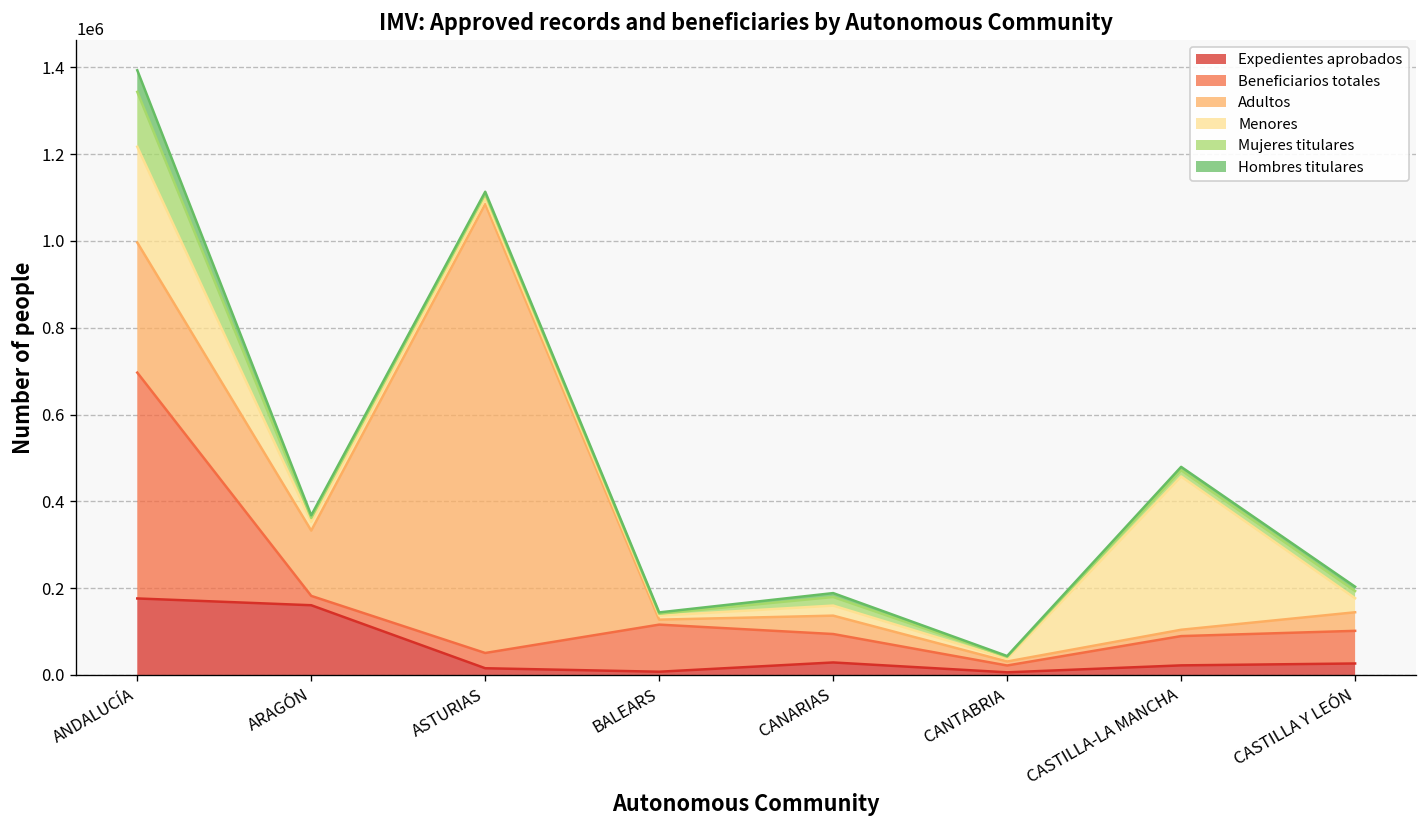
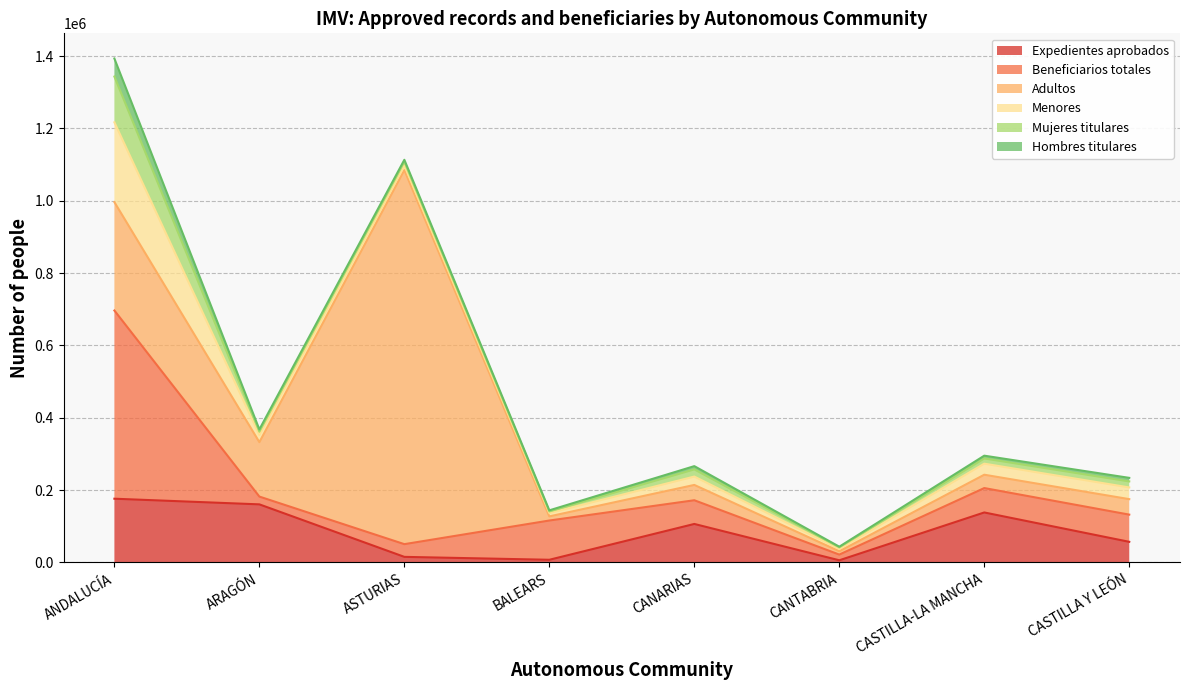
  {
    "Expedientes aprobados": {
      "ANDALUCÍA": 180000,
      "ARAGÓN": 160000,
      "ASTURIAS": 20000,
      "BALEARS": 10000,
-     "CANARIAS": 30000,
+     "CANARIAS": 110000,
      "CANTABRIA": 10000,
-     "CASTILLA-LA MANCHA": 20000,
-     "CASTILLA Y LEÓN": 30000
+     "CASTILLA-LA MANCHA": 140000,
+     "CASTILLA Y LEÓN": 60000
    },
    "Beneficiarios totales": {
      "ANDALUCÍA": 520000,
      "ARAGÓN": 20000,
      "ASTURIAS": 40000,
      "BALEARS": 110000,
      "CANARIAS": 70000,
      "CANTABRIA": 20000,
      "CASTILLA-LA MANCHA": 70000,
      "CASTILLA Y LEÓN": 80000
    },
    "Adultos": {
      "ANDALUCÍA": 300000,
      "ARAGÓN": 150000,
      "ASTURIAS": 1030000,
      "BALEARS": 10000,
      "CANARIAS": 40000,
-     "CASTILLA-LA MANCHA": 10000,
+     "CASTILLA-LA MANCHA": 40000,
      "CASTILLA Y LEÓN": 40000
    },
    "Menores": {
      "ANDALUCÍA": 220000,
      "ARAGÓN": 20000,
      "ASTURIAS": 10000,
      "CANARIAS": 20000,
-     "CASTILLA-LA MANCHA": 350000,
+     "CASTILLA-LA MANCHA": 30000,
      "CASTILLA Y LEÓN": 30000
    },
    "Mujeres titulares": {
      "ANDALUCÍA": 130000,
      "CANARIAS": 20000,
      "CASTILLA-LA MANCHA": 10000,
      "CASTILLA Y LEÓN": 20000
    },
    "Hombres titulares": {
      "ANDALUCÍA": 50000,
      "CANARIAS": 10000,
      "CASTILLA-LA MANCHA": 10000,
      "CASTILLA Y LEÓN": 10000
    }
  }
